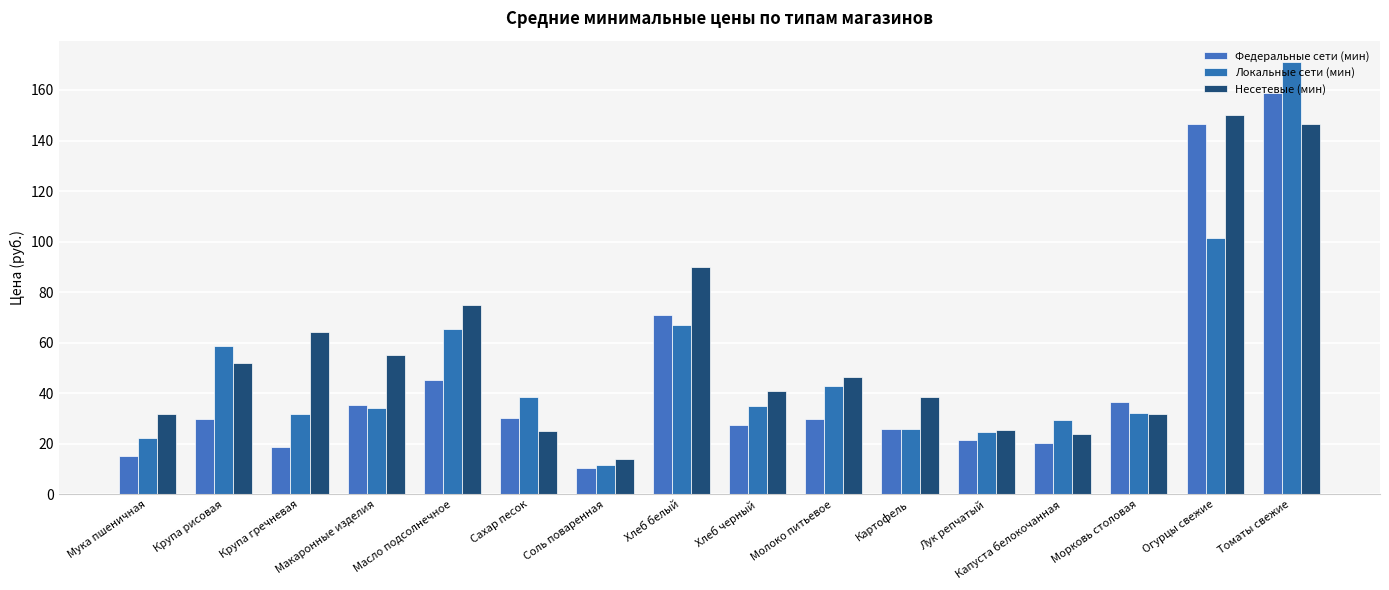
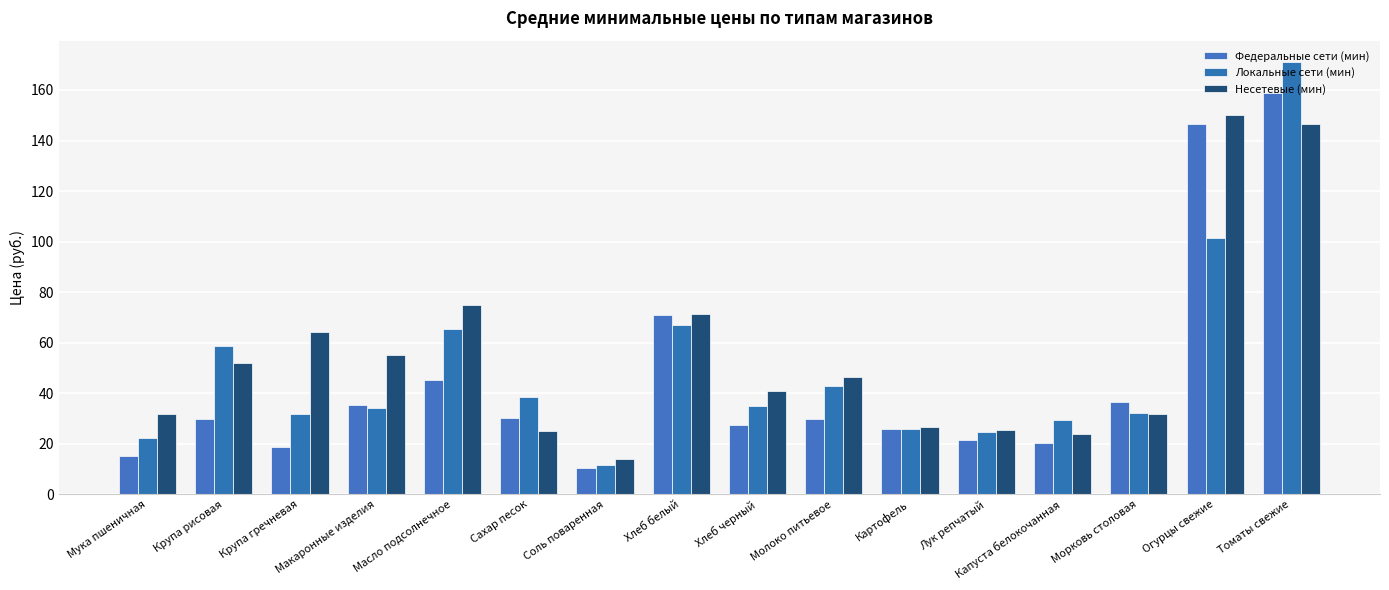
  {
    "Несетевые (мин)": {
      "Мука пшеничная": 32,
      "Крупа рисовая": 52,
      "Крупа гречневая": 64,
      "Макаронные изделия": 55,
      "Масло подсолнечное": 75,
      "Сахар песок": 25,
      "Соль поваренная": 14,
-     "Хлеб белый": 90,
+     "Хлеб белый": 71,
      "Хлеб черный": 41,
      "Молоко питьевое": 46,
-     "Картофель": 39,
+     "Картофель": 27,
      "Лук репчатый": 25,
      "Капуста белокочанная": 24,
      "Морковь столовая": 32,
      "Огурцы свежие": 150,
      "Томаты свежие": 147
    }
  }
